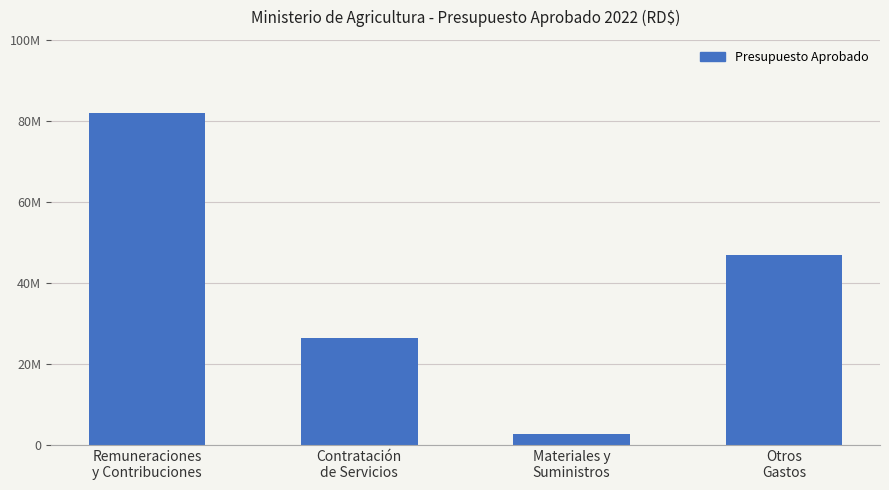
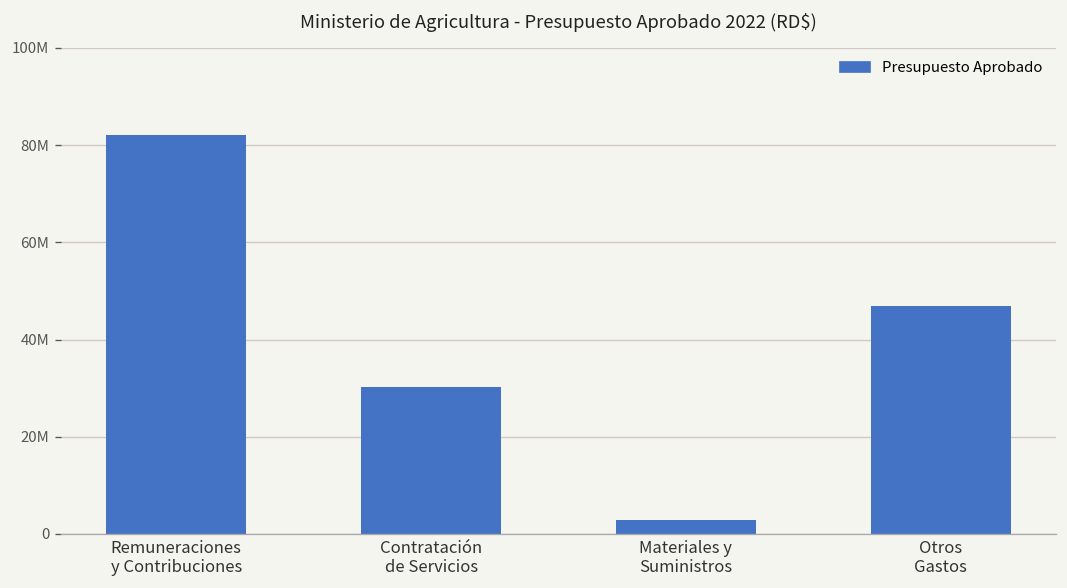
  {
    "Remuneraciones y Contribuciones": 82000000,
-   "Contratación de Servicios": 26000000,
+   "Contratación de Servicios": 30000000,
    "Materiales y Suministros": 3000000,
    "Otros Gastos": 47000000
  }
